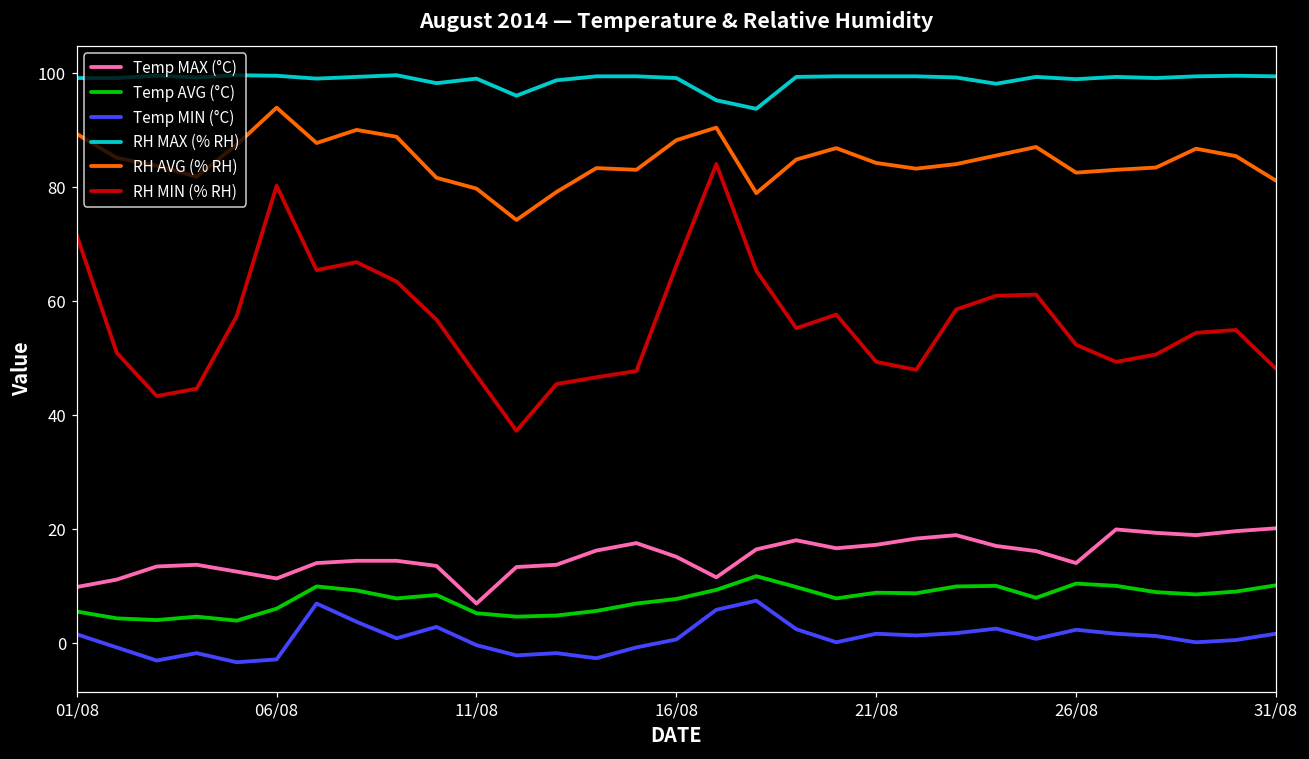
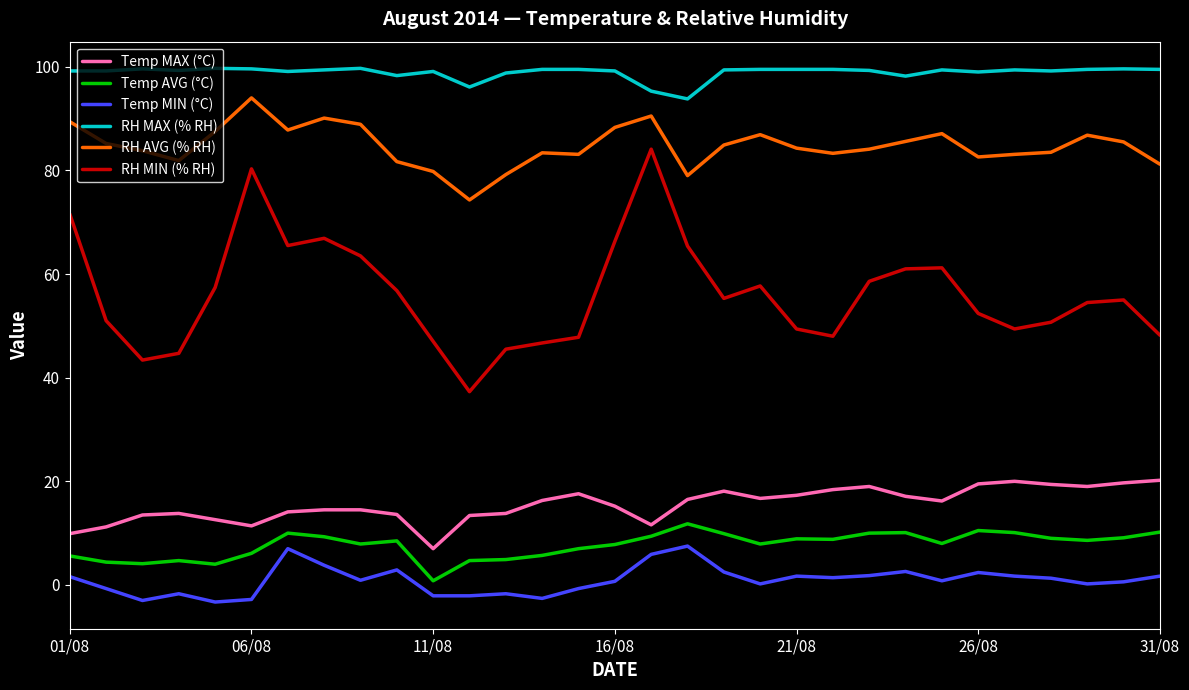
  {
    "Temp MAX (°C)": {
      "01/08": 10,
      "06/08": 11,
      "11/08": 7,
      "16/08": 15,
      "21/08": 17,
-     "26/08": 14,
+     "26/08": 20,
      "31/08": 20
    },
    "Temp AVG (°C)": {
      "01/08": 6,
      "06/08": 6,
-     "11/08": 5,
+     "11/08": 1,
      "16/08": 8,
      "21/08": 9,
      "26/08": 11,
      "31/08": 10
    },
    "Temp MIN (°C)": {
      "01/08": 2,
      "06/08": -3,
-     "11/08": 0,
+     "11/08": -2,
      "16/08": 1,
      "21/08": 2,
      "26/08": 2,
      "31/08": 2
    },
    "RH MAX (% RH)": {
      "01/08": 99,
      "06/08": 100,
      "11/08": 99,
      "16/08": 99,
      "21/08": 100,
      "26/08": 99,
      "31/08": 100
    },
    "RH AVG (% RH)": {
      "01/08": 89,
      "06/08": 94,
      "11/08": 80,
      "16/08": 88,
      "21/08": 84,
      "26/08": 83,
      "31/08": 81
    },
    "RH MIN (% RH)": {
      "01/08": 72,
      "06/08": 80,
      "11/08": 47,
      "16/08": 66,
      "21/08": 49,
      "26/08": 52,
      "31/08": 48
    }
  }
